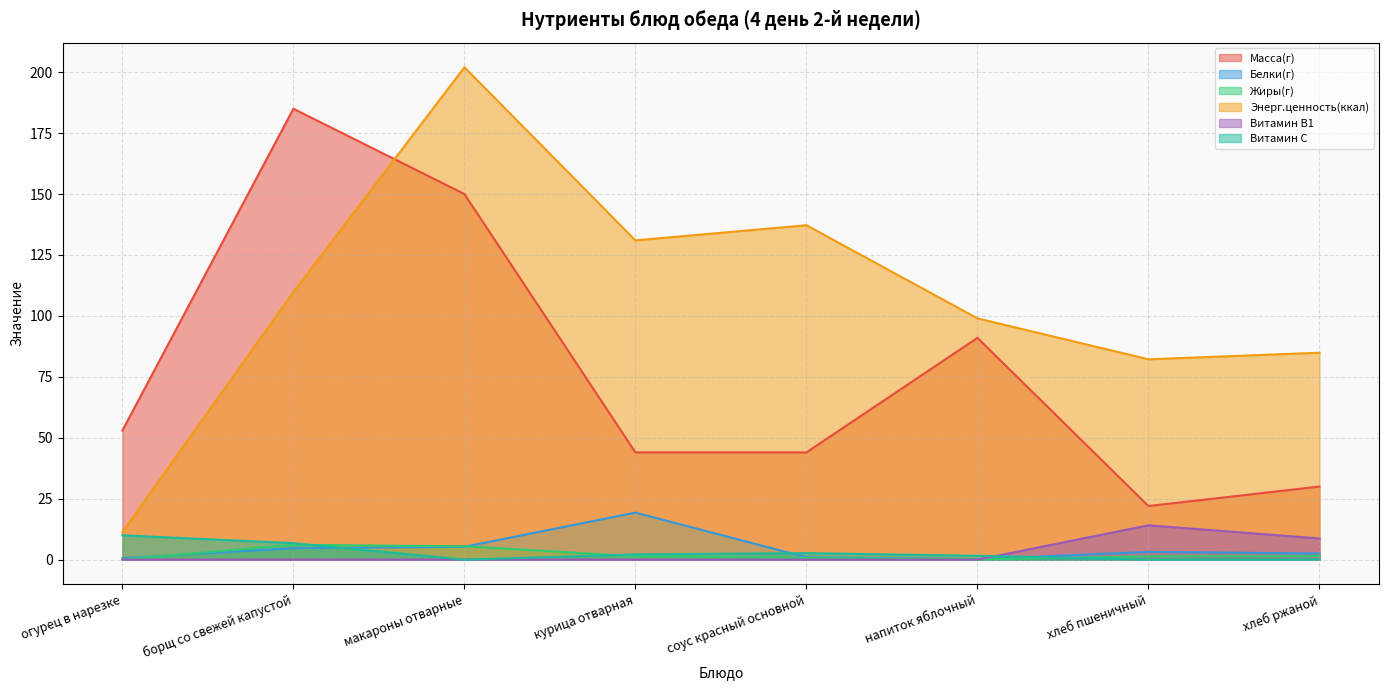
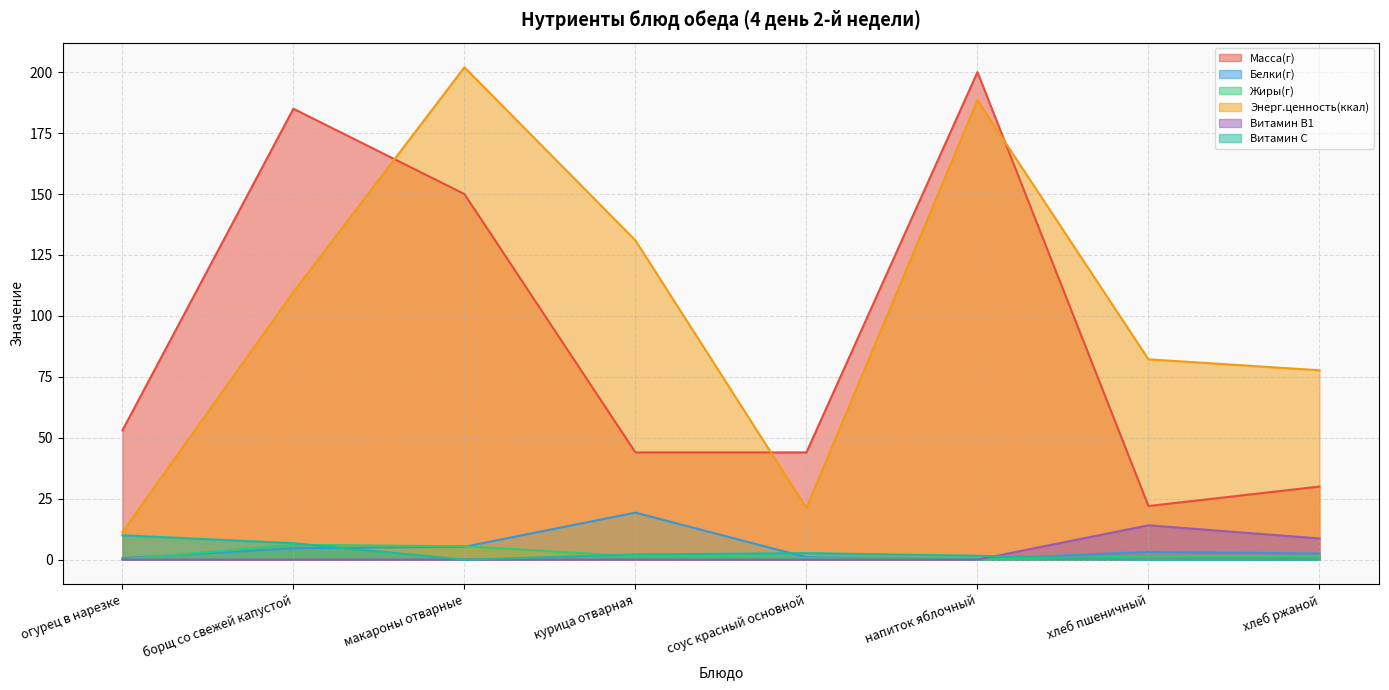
  {
    "Масса(г)": {
      "огурец в нарезке": 53,
      "борщ со свежей капустой": 185,
      "макароны отварные": 150,
      "курица отварная": 44,
      "соус красный основной": 44,
-     "напиток яблочный": 91,
+     "напиток яблочный": 200,
      "хлеб пшеничный": 22,
      "хлеб ржаной": 30
    },
    "Энерг.ценность(ккал)": {
      "огурец в нарезке": 11,
      "борщ со свежей капустой": 110,
      "макароны отварные": 202,
      "курица отварная": 131,
-     "соус красный основной": 137,
-     "напиток яблочный": 99,
+     "соус красный основной": 21,
+     "напиток яблочный": 189,
      "хлеб пшеничный": 82,
-     "хлеб ржаной": 85
+     "хлеб ржаной": 78
    },
    "Витамин B1": {
      "борщ со свежей капустой": 0,
      "курица отварная": 0,
      "хлеб пшеничный": 14,
      "хлеб ржаной": 9
    }
  }
